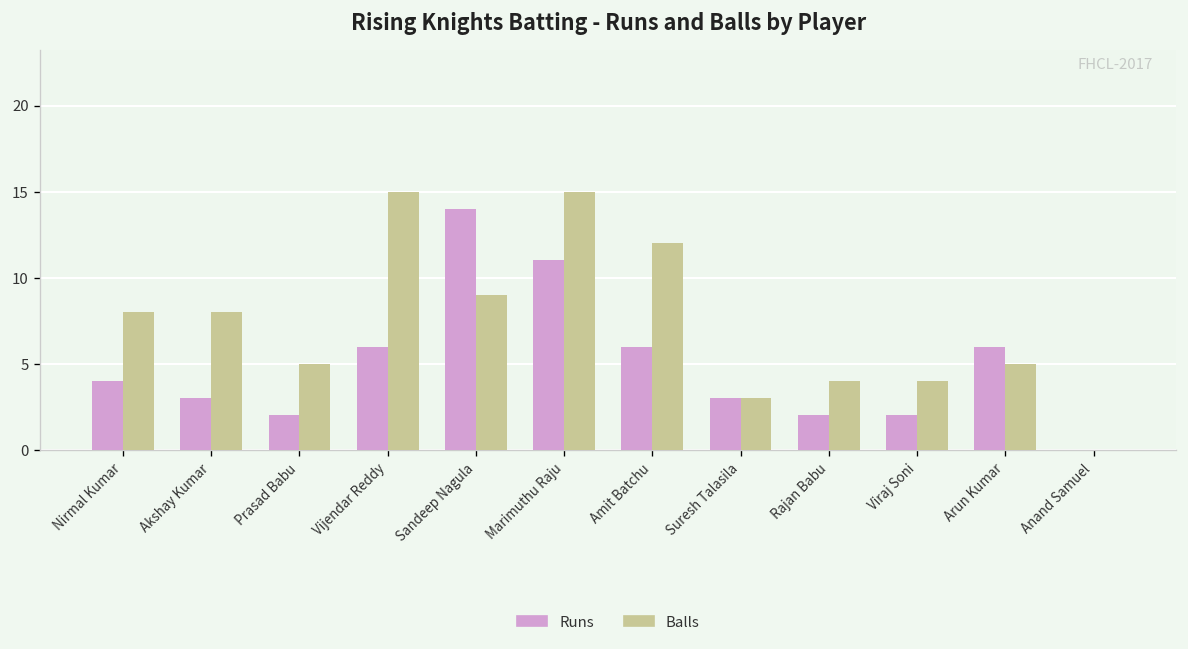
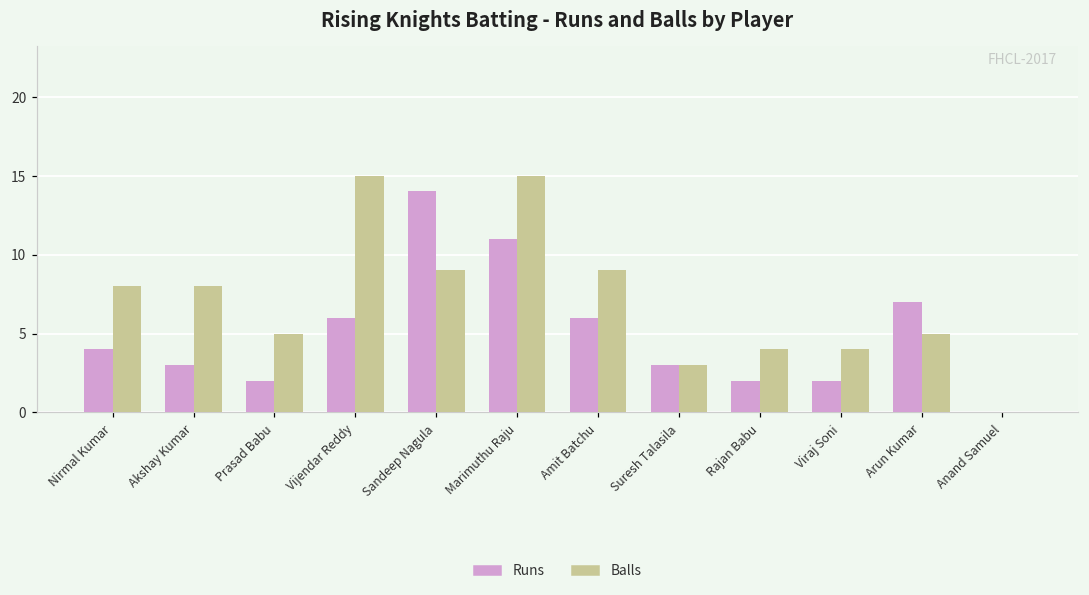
  {
    "Runs": {
      "Nirmal Kumar": 4,
      "Akshay Kumar": 3,
      "Prasad Babu": 2,
      "Vijendar Reddy": 6,
      "Sandeep Nagula": 14,
      "Marimuthu Raju": 11,
      "Amit Batchu": 6,
      "Suresh Talasila": 3,
      "Rajan Babu": 2,
      "Viraj Soni": 2,
-     "Arun Kumar": 6,
+     "Arun Kumar": 7,
      "Anand Samuel": 0
    },
    "Balls": {
      "Nirmal Kumar": 8,
      "Akshay Kumar": 8,
      "Prasad Babu": 5,
      "Vijendar Reddy": 15,
      "Sandeep Nagula": 9,
      "Marimuthu Raju": 15,
-     "Amit Batchu": 12,
+     "Amit Batchu": 9,
      "Suresh Talasila": 3,
      "Rajan Babu": 4,
      "Viraj Soni": 4,
      "Arun Kumar": 5,
      "Anand Samuel": 0
    }
  }
